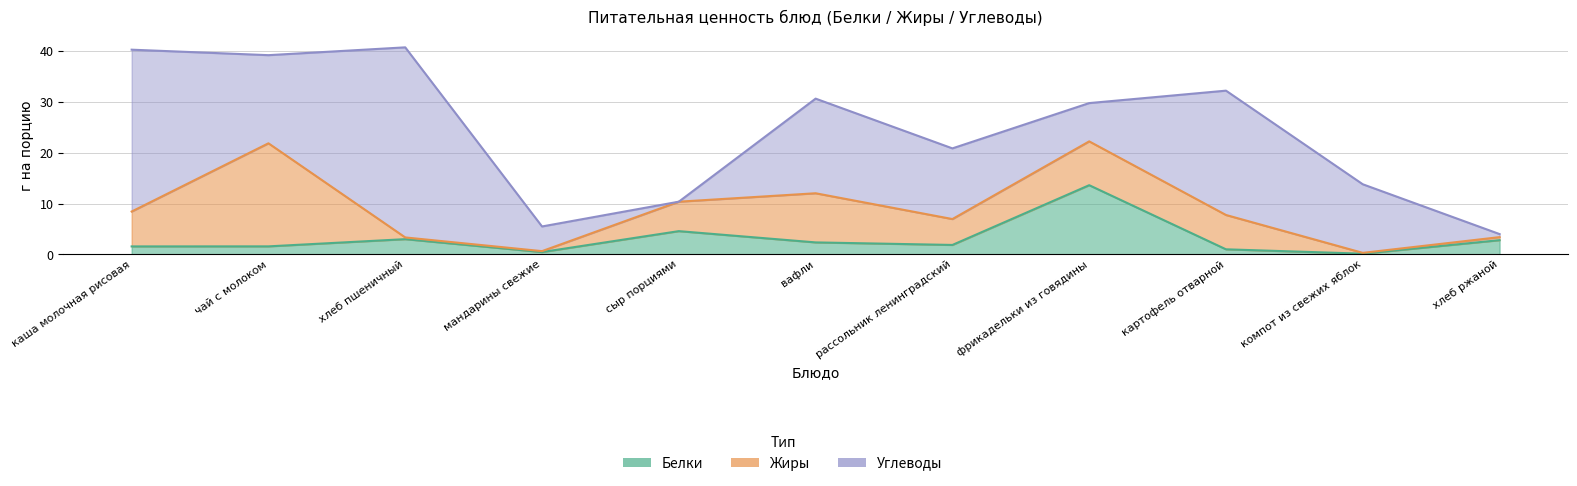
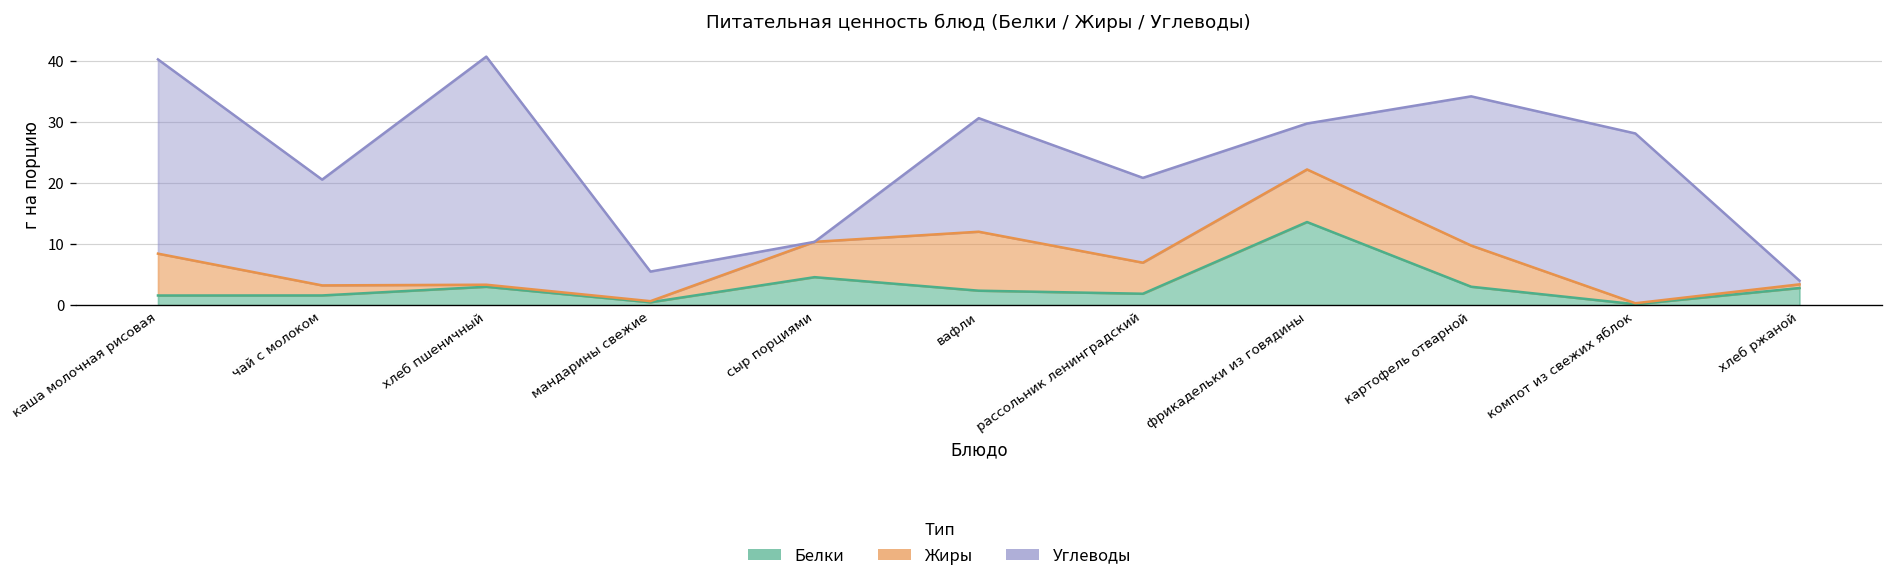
  {
    "Белки": {
      "каша молочная рисовая": 2,
      "чай с молоком": 2,
      "сыр порциями": 5,
      "вафли": 2,
      "рассольник ленинградский": 2,
      "фрикадельки из говядины": 14,
-     "картофель отварной": 1,
+     "картофель отварной": 3,
      "хлеб ржаной": 3
    },
    "Жиры": {
      "каша молочная рисовая": 7,
-     "чай с молоком": 20,
+     "чай с молоком": 2,
      "вафли": 10,
      "рассольник ленинградский": 5,
      "фрикадельки из говядины": 9,
      "картофель отварной": 7,
      "хлеб ржаной": 1
    },
    "Углеводы": {
      "каша молочная рисовая": 32,
      "чай с молоком": 17,
      "хлеб пшеничный": 37,
      "мандарины свежие": 5,
      "вафли": 19,
      "рассольник ленинградский": 14,
      "фрикадельки из говядины": 8,
      "картофель отварной": 24,
-     "компот из свежих яблок": 14,
+     "компот из свежих яблок": 28,
      "хлеб ржаной": 1
    }
  }
